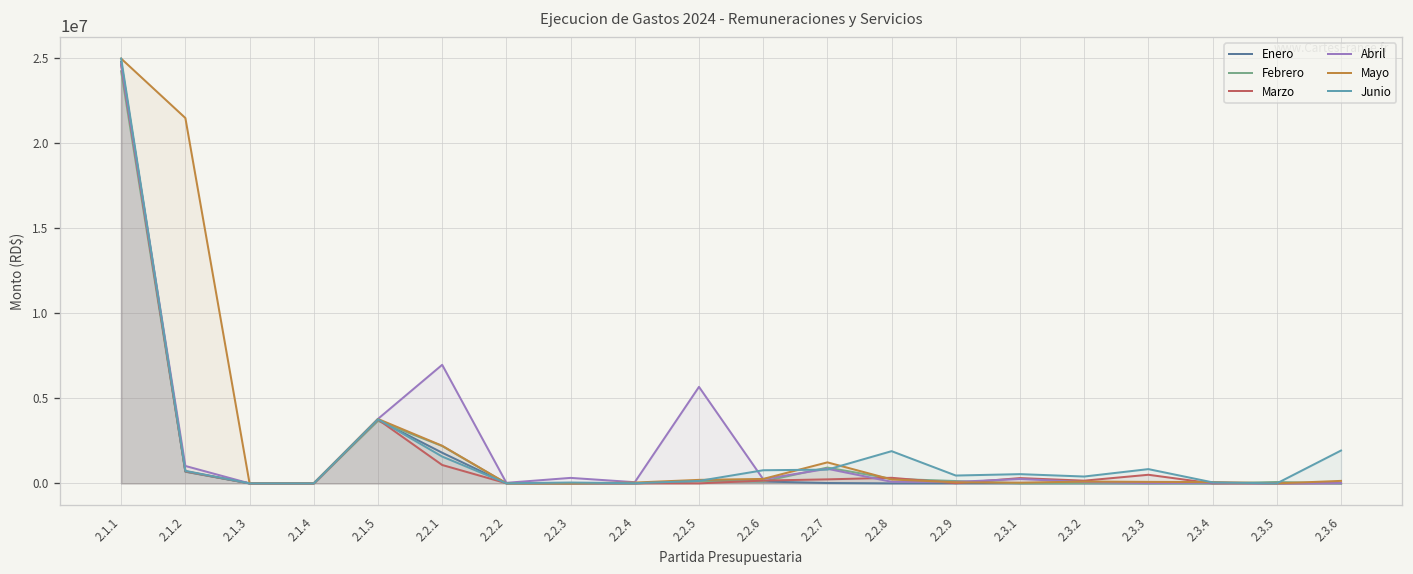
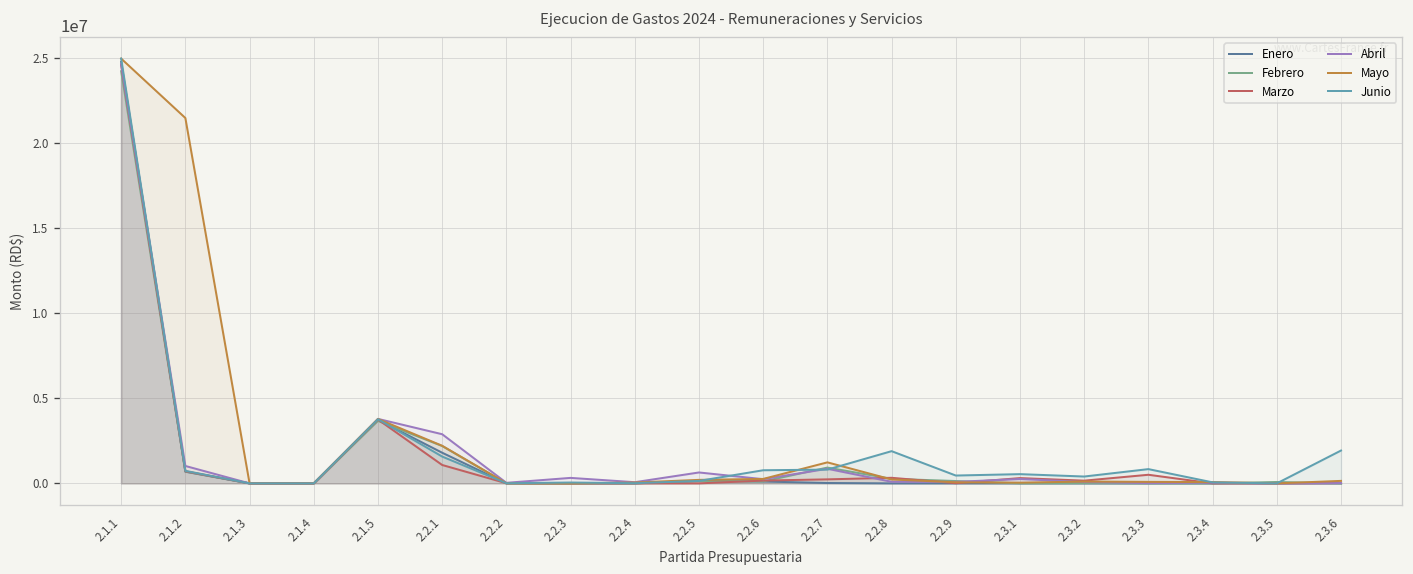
  {
    "Abril": {
      "2.1.2": 1000000,
-     "2.2.1": 7000000,
+     "2.2.1": 2900000,
      "2.2.3": 300000,
-     "2.2.5": 5700000
+     "2.2.5": 600000
    }
  }
